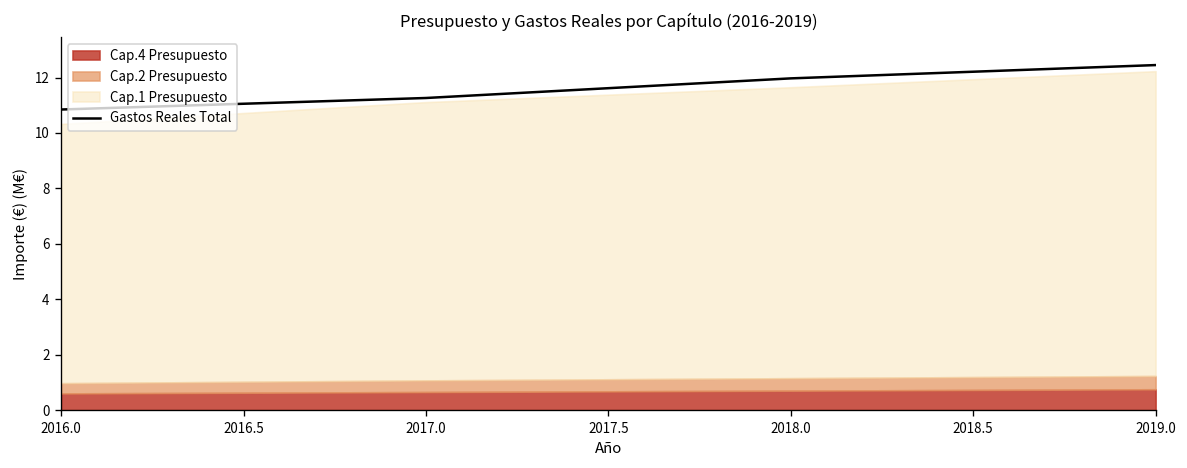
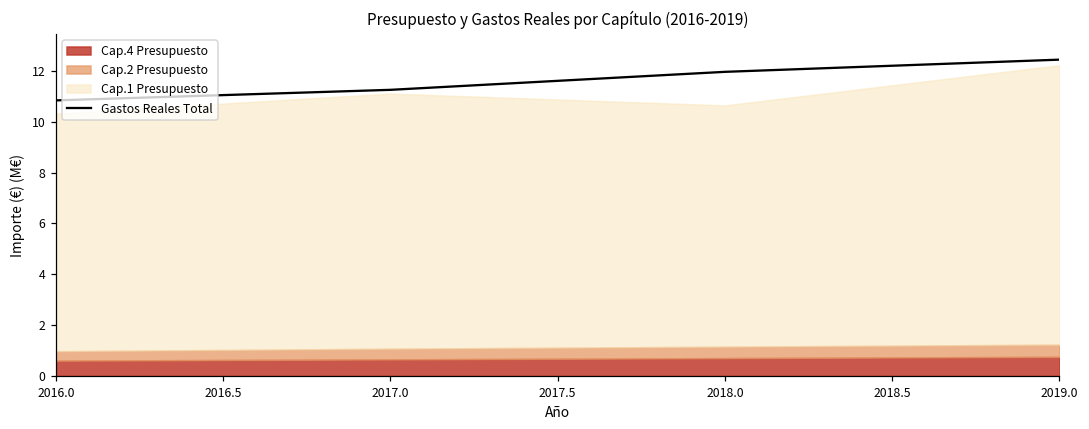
  {
    "Gastos Reales Total": {
      "2016.0": 10.8,
      "2017.0": 11.3,
      "2018.0": 12.0,
      "2019.0": 12.5
    },
    "Cap.4 Presupuesto": {
      "2016.0": 0.6,
      "2017.0": 0.7,
      "2018.0": 0.7,
      "2019.0": 0.8
    },
    "Cap.2 Presupuesto": {
      "2016.0": 0.4,
      "2017.0": 0.4,
      "2018.0": 0.4,
      "2019.0": 0.5
    },
    "Cap.1 Presupuesto": {
      "2016.0": 9.4,
      "2017.0": 10.0,
-     "2018.0": 10.5,
+     "2018.0": 9.5,
      "2019.0": 11.0
    }
  }
